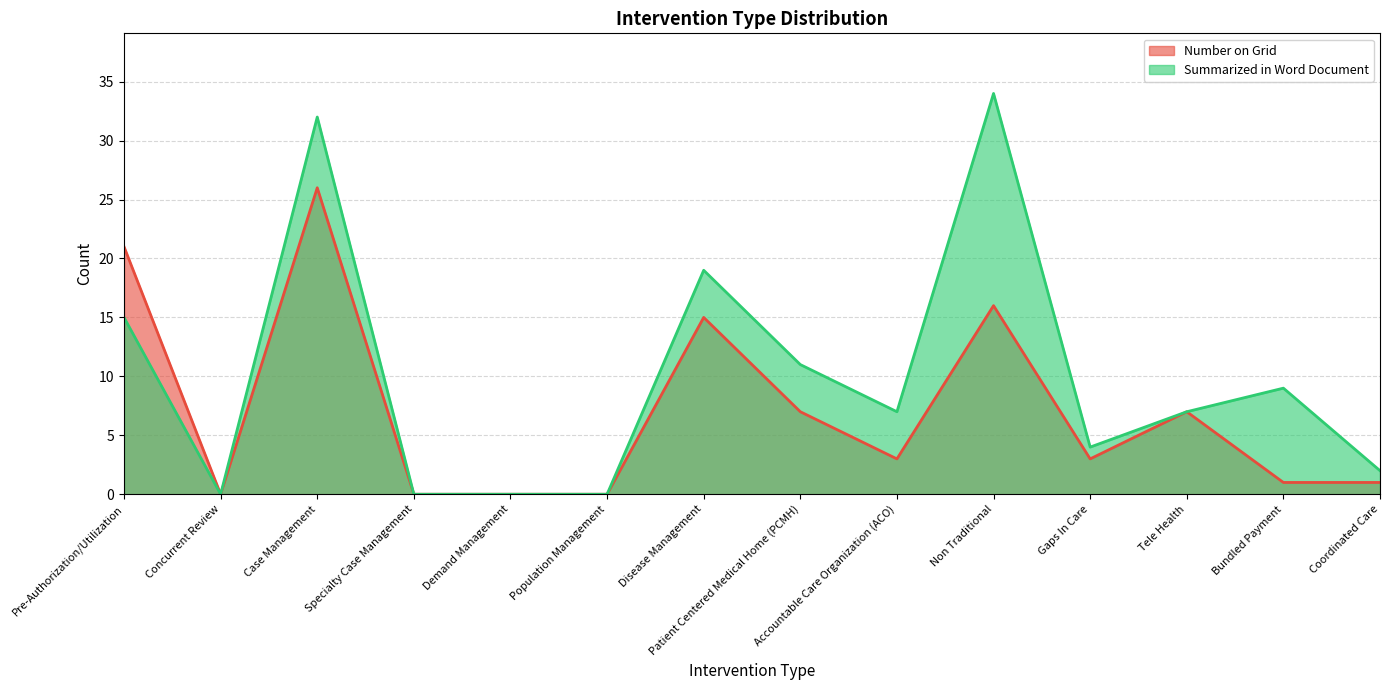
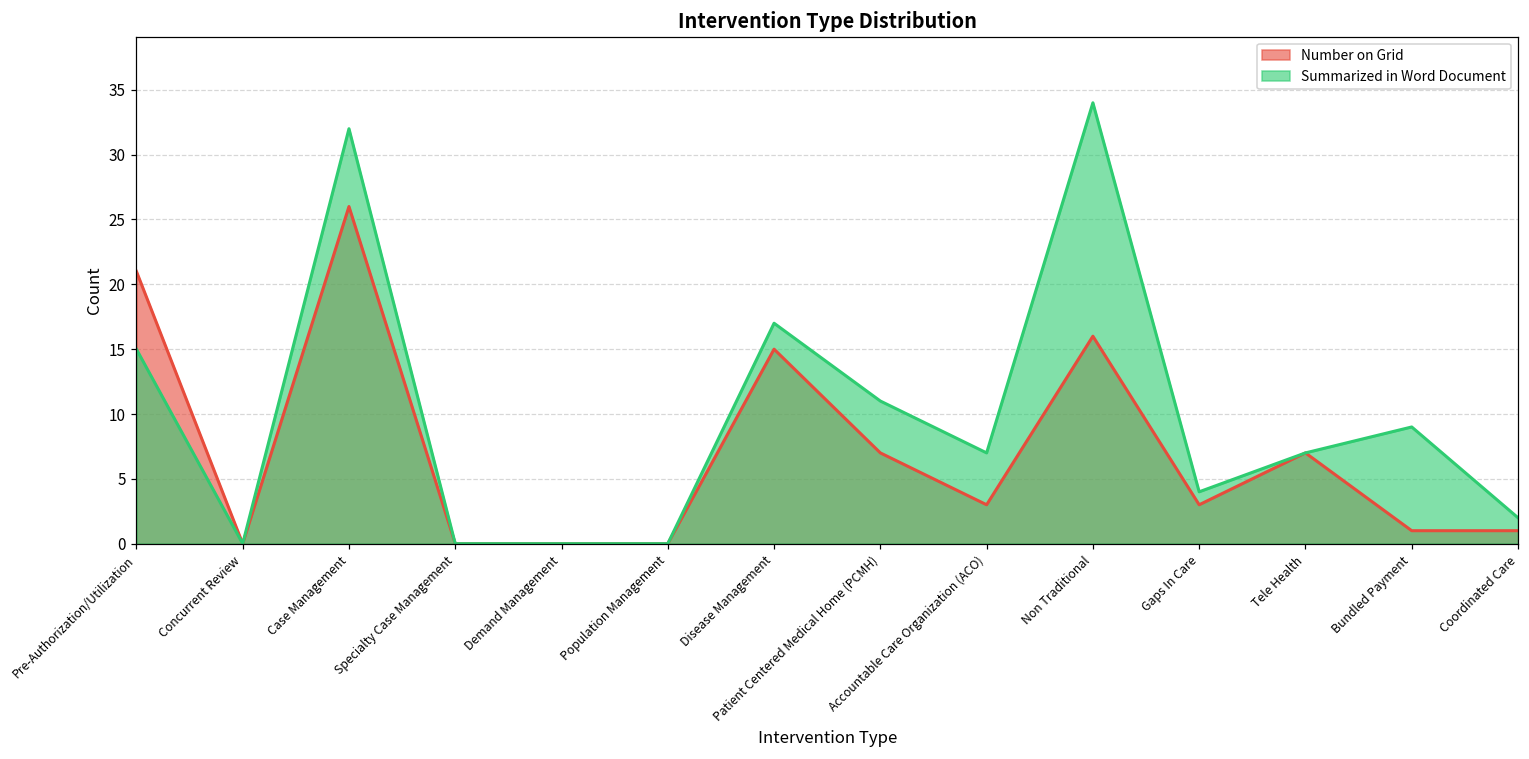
  {
    "Number on Grid": {
      "Pre-Authorization/Utilization": 21,
      "Case Management": 26,
      "Disease Management": 15,
      "Patient Centered Medical Home (PCMH)": 7,
      "Accountable Care Organization (ACO)": 3,
      "Non Traditional": 16,
      "Gaps In Care": 3,
      "Bundled Payment": 1,
      "Coordinated Care": 1
    },
    "Summarized in Word Document": {
      "Pre-Authorization/Utilization": 15,
      "Case Management": 32,
-     "Disease Management": 19,
+     "Disease Management": 17,
      "Patient Centered Medical Home (PCMH)": 11,
      "Accountable Care Organization (ACO)": 7,
      "Non Traditional": 34,
      "Gaps In Care": 4,
      "Bundled Payment": 9,
      "Coordinated Care": 2
    }
  }
